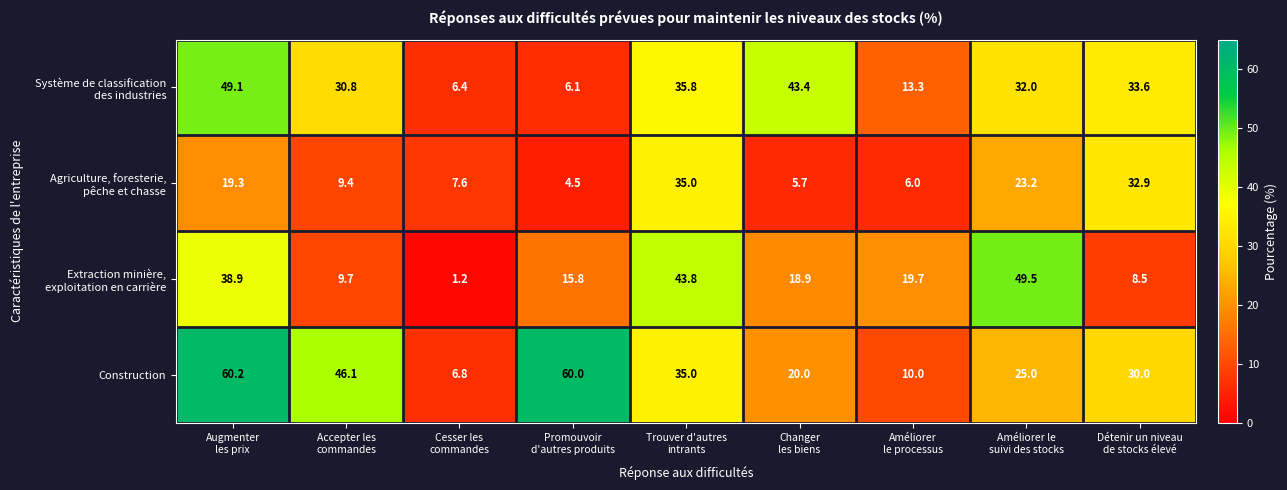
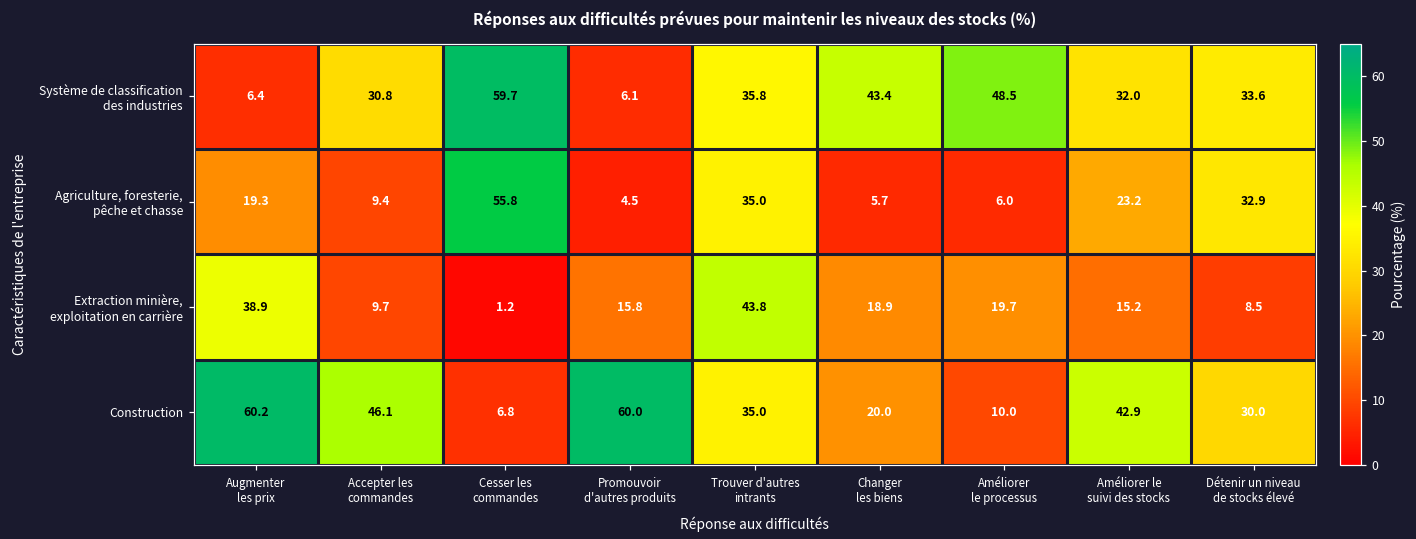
  {
    "Système de classification des industries": {
-     "Augmenter les prix": 49.1,
+     "Augmenter les prix": 6.4,
      "Accepter les commandes": 30.8,
-     "Cesser les commandes": 6.4,
+     "Cesser les commandes": 59.7,
      "Promouvoir d'autres produits": 6.1,
      "Trouver d'autres intrants": 35.8,
      "Changer les biens": 43.4,
-     "Améliorer le processus": 13.3,
+     "Améliorer le processus": 48.5,
      "Améliorer le suivi des stocks": 32.0,
      "Détenir un niveau de stocks élevé": 33.6
    },
    "Agriculture, foresterie, pêche et chasse": {
      "Augmenter les prix": 19.3,
      "Accepter les commandes": 9.4,
-     "Cesser les commandes": 7.6,
+     "Cesser les commandes": 55.8,
      "Promouvoir d'autres produits": 4.5,
      "Trouver d'autres intrants": 35.0,
      "Changer les biens": 5.7,
      "Améliorer le processus": 6.0,
      "Améliorer le suivi des stocks": 23.2,
      "Détenir un niveau de stocks élevé": 32.9
    },
    "Extraction minière, exploitation en carrière": {
      "Augmenter les prix": 38.9,
      "Accepter les commandes": 9.7,
      "Cesser les commandes": 1.2,
      "Promouvoir d'autres produits": 15.8,
      "Trouver d'autres intrants": 43.8,
      "Changer les biens": 18.9,
      "Améliorer le processus": 19.7,
-     "Améliorer le suivi des stocks": 49.5,
+     "Améliorer le suivi des stocks": 15.2,
      "Détenir un niveau de stocks élevé": 8.5
    },
    "Construction": {
      "Augmenter les prix": 60.2,
      "Accepter les commandes": 46.1,
      "Cesser les commandes": 6.8,
      "Promouvoir d'autres produits": 60.0,
      "Trouver d'autres intrants": 35.0,
      "Changer les biens": 20.0,
      "Améliorer le processus": 10.0,
-     "Améliorer le suivi des stocks": 25.0,
+     "Améliorer le suivi des stocks": 42.9,
      "Détenir un niveau de stocks élevé": 30.0
    }
  }
